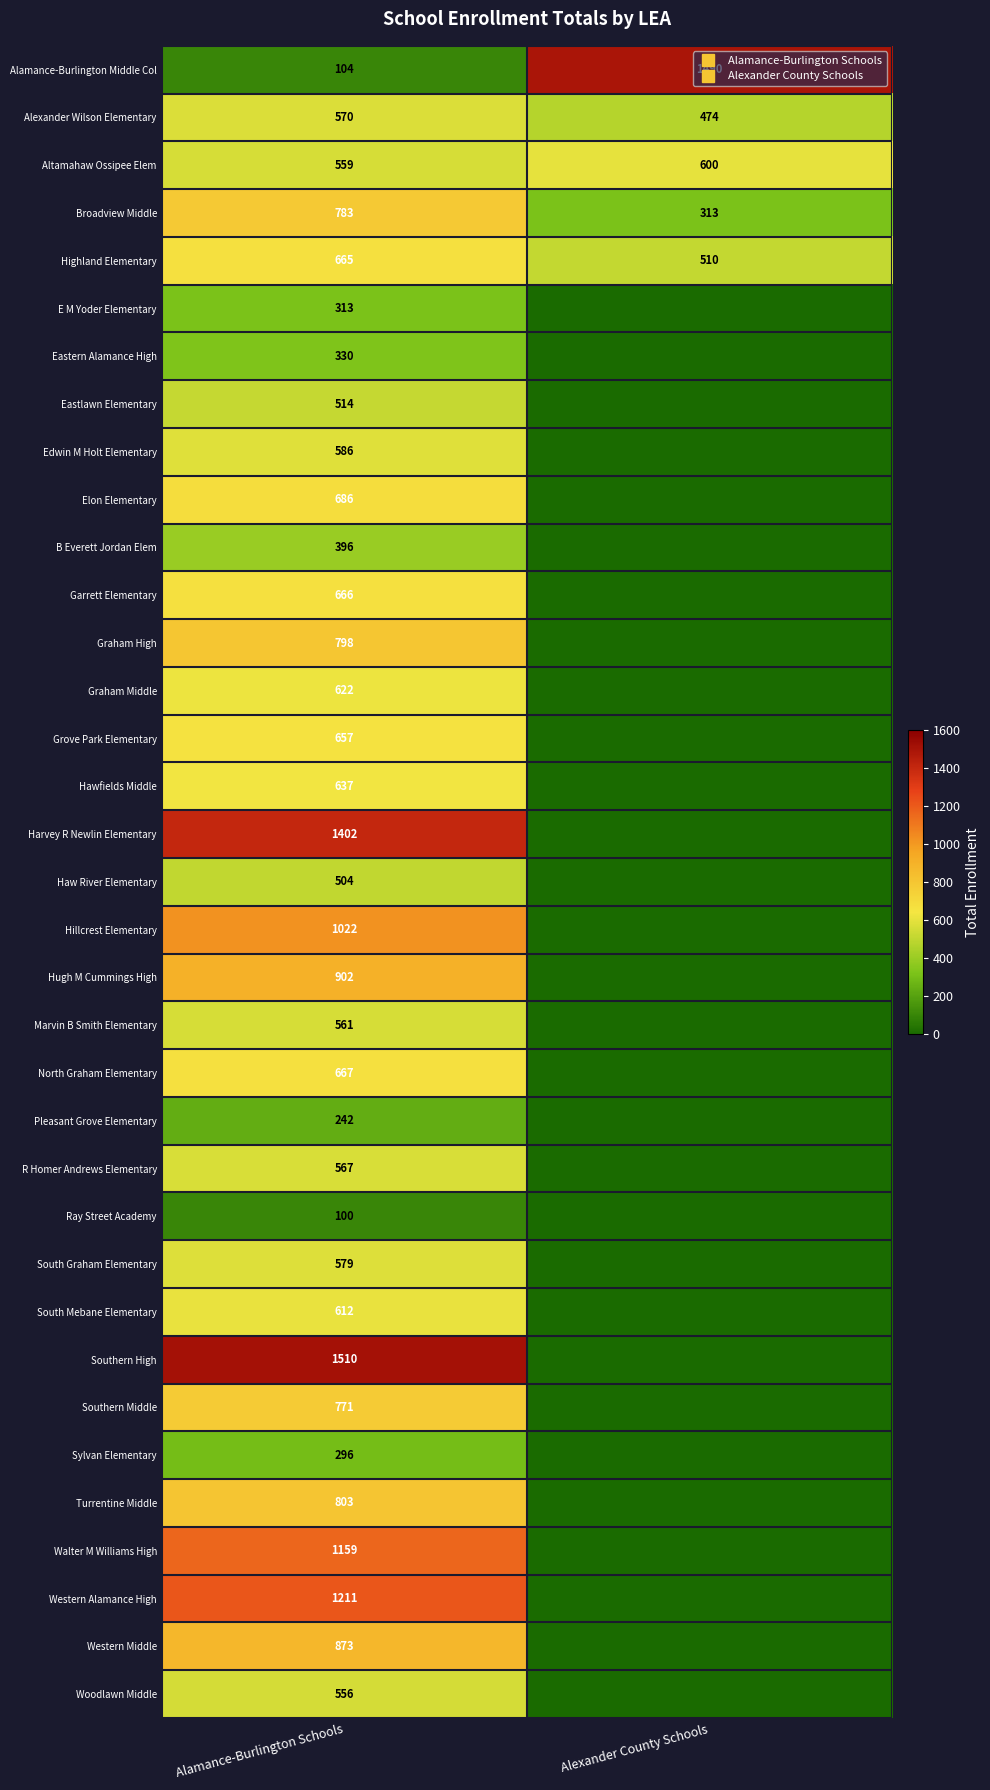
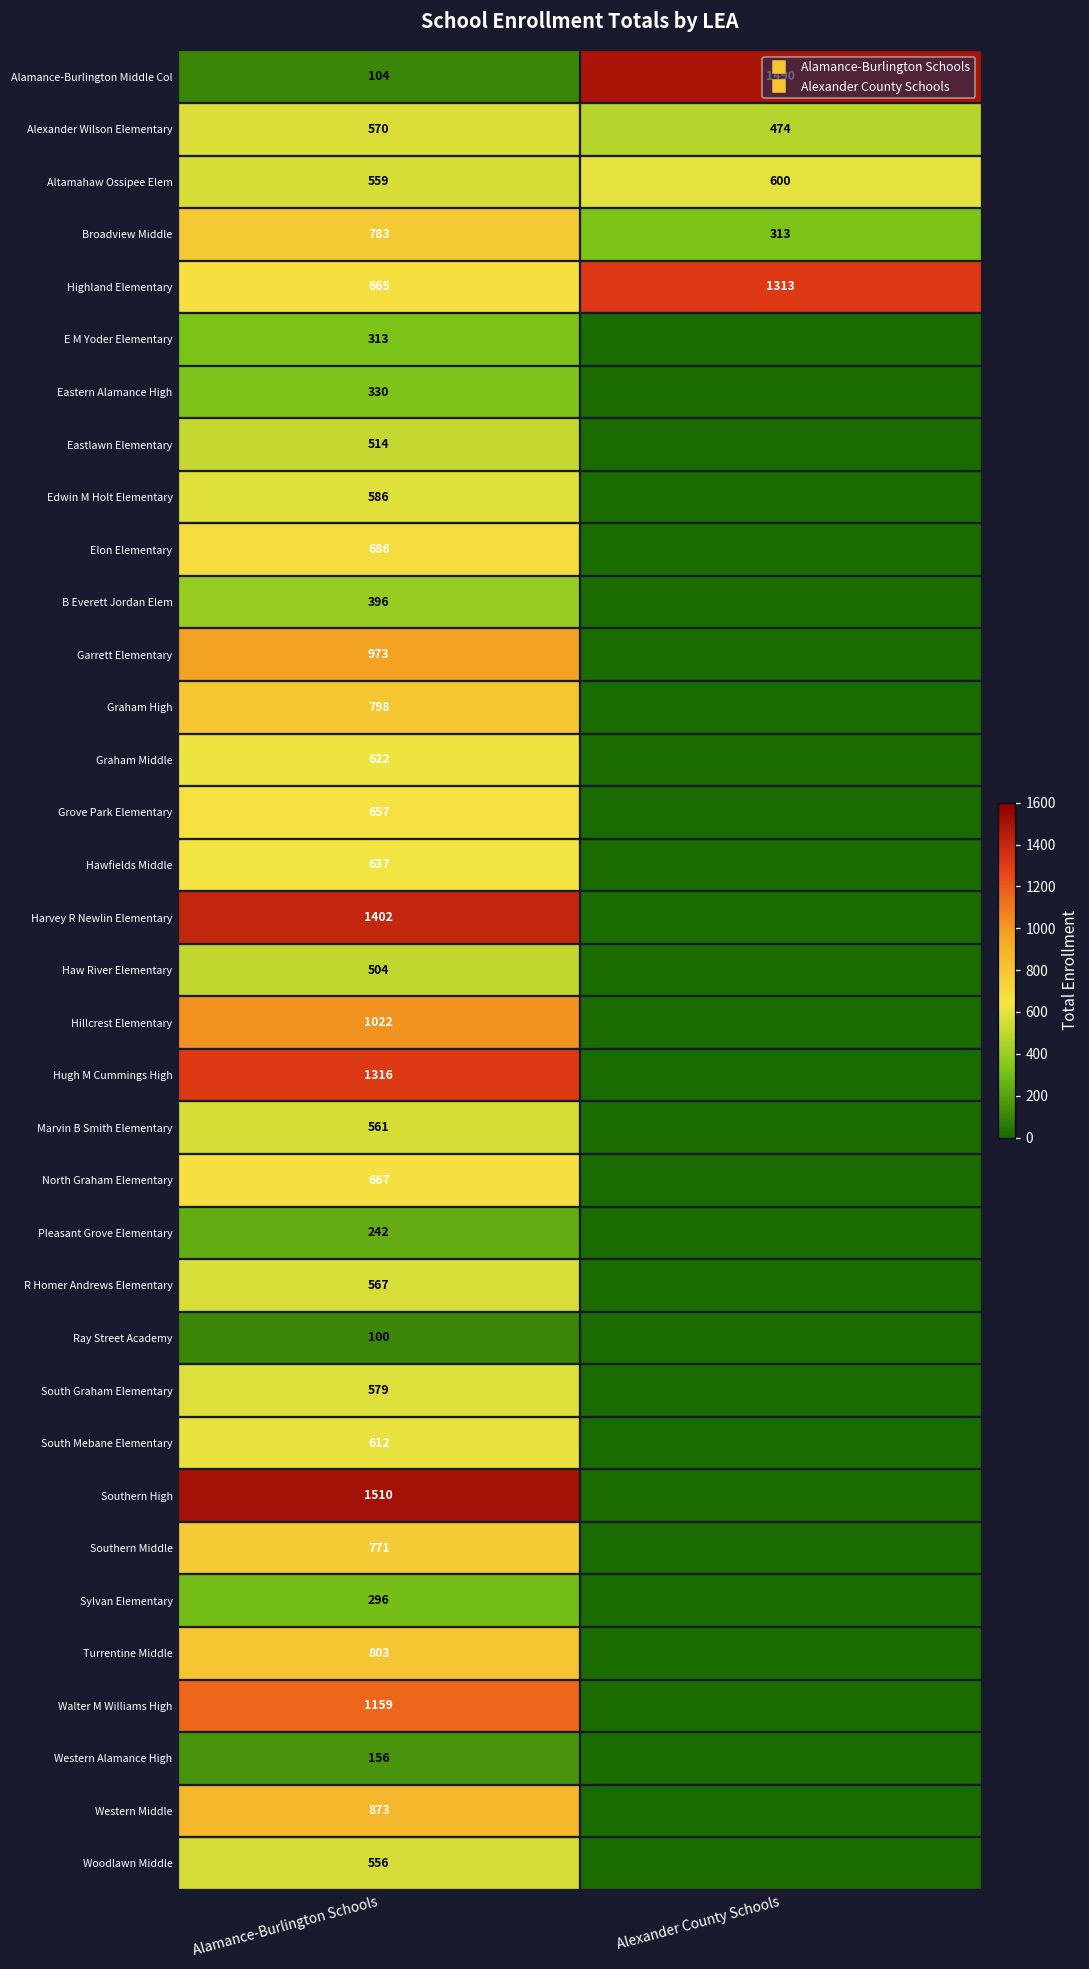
  {
    "Alamance-Burlington Middle Col": {
      "Alamance-Burlington Schools": 104
    },
    "Alexander Wilson Elementary": {
      "Alamance-Burlington Schools": 570,
      "Alexander County Schools": 474
    },
    "Altamahaw Ossipee Elem": {
      "Alamance-Burlington Schools": 559,
      "Alexander County Schools": 600
    },
    "Broadview Middle": {
      "Alamance-Burlington Schools": 783,
      "Alexander County Schools": 313
    },
    "Highland Elementary": {
      "Alamance-Burlington Schools": 665,
-     "Alexander County Schools": 510
+     "Alexander County Schools": 1313
    },
    "E M Yoder Elementary": {
      "Alamance-Burlington Schools": 313
    },
    "Eastern Alamance High": {
      "Alamance-Burlington Schools": 330
    },
    "Eastlawn Elementary": {
      "Alamance-Burlington Schools": 514
    },
    "Edwin M Holt Elementary": {
      "Alamance-Burlington Schools": 586
    },
    "Elon Elementary": {
      "Alamance-Burlington Schools": 686
    },
    "B Everett Jordan Elem": {
      "Alamance-Burlington Schools": 396
    },
    "Garrett Elementary": {
-     "Alamance-Burlington Schools": 666
+     "Alamance-Burlington Schools": 973
    },
    "Graham High": {
      "Alamance-Burlington Schools": 798
    },
    "Graham Middle": {
      "Alamance-Burlington Schools": 622
    },
    "Grove Park Elementary": {
      "Alamance-Burlington Schools": 657
    },
    "Hawfields Middle": {
      "Alamance-Burlington Schools": 637
    },
    "Harvey R Newlin Elementary": {
      "Alamance-Burlington Schools": 1402
    },
    "Haw River Elementary": {
      "Alamance-Burlington Schools": 504
    },
    "Hillcrest Elementary": {
      "Alamance-Burlington Schools": 1022
    },
    "Hugh M Cummings High": {
-     "Alamance-Burlington Schools": 902
+     "Alamance-Burlington Schools": 1316
    },
    "Marvin B Smith Elementary": {
      "Alamance-Burlington Schools": 561
    },
    "North Graham Elementary": {
      "Alamance-Burlington Schools": 667
    },
    "Pleasant Grove Elementary": {
      "Alamance-Burlington Schools": 242
    },
    "R Homer Andrews Elementary": {
      "Alamance-Burlington Schools": 567
    },
    "Ray Street Academy": {
      "Alamance-Burlington Schools": 100
    },
    "South Graham Elementary": {
      "Alamance-Burlington Schools": 579
    },
    "South Mebane Elementary": {
      "Alamance-Burlington Schools": 612
    },
    "Southern High": {
      "Alamance-Burlington Schools": 1510
    },
    "Southern Middle": {
      "Alamance-Burlington Schools": 771
    },
    "Sylvan Elementary": {
      "Alamance-Burlington Schools": 296
    },
    "Turrentine Middle": {
      "Alamance-Burlington Schools": 803
    },
    "Walter M Williams High": {
      "Alamance-Burlington Schools": 1159
    },
    "Western Alamance High": {
-     "Alamance-Burlington Schools": 1211
+     "Alamance-Burlington Schools": 156
    },
    "Western Middle": {
      "Alamance-Burlington Schools": 873
    },
    "Woodlawn Middle": {
      "Alamance-Burlington Schools": 556
    }
  }
